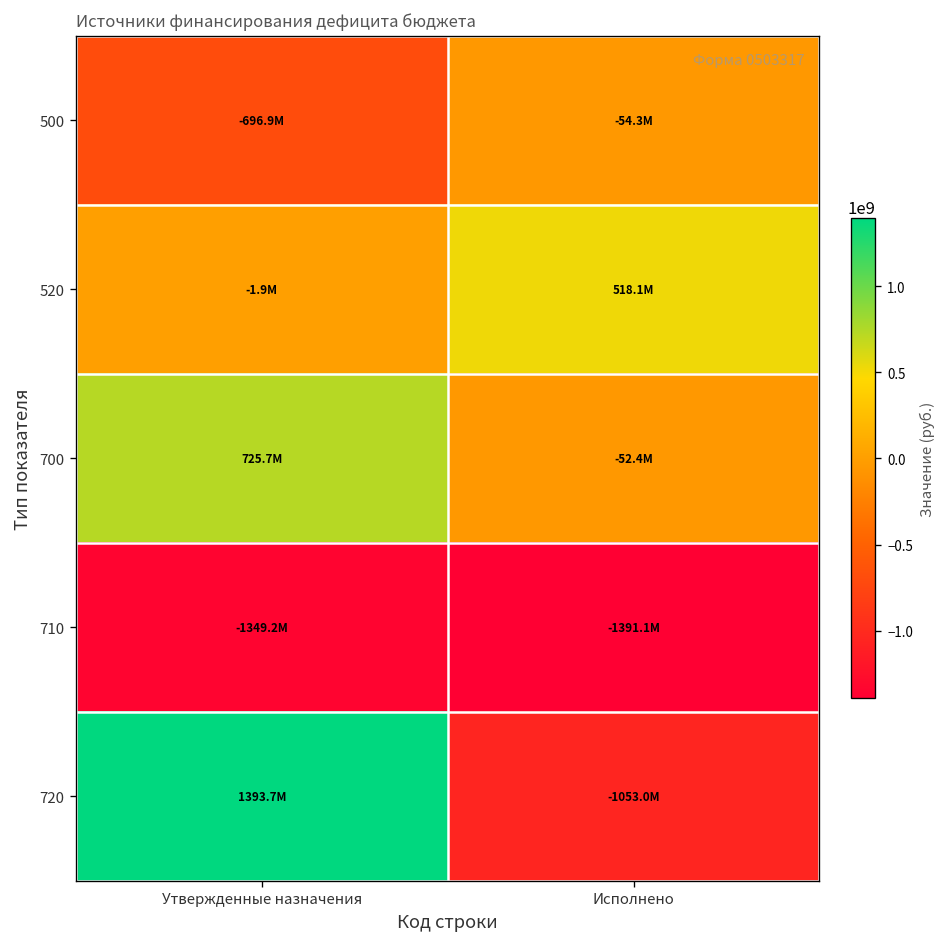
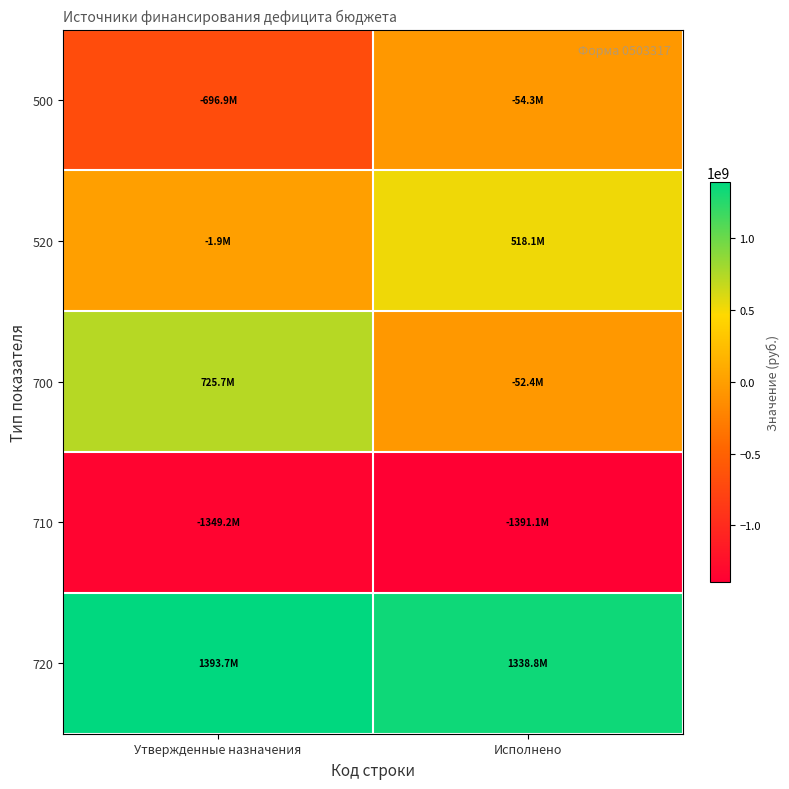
  {
    "500": {
      "Утвержденные назначения": "-696.9M"
    },
    "520": {
      "Утвержденные назначения": "-1.9M",
      "Исполнено": "518.1M"
    },
    "700": {
      "Утвержденные назначения": "725.7M",
      "Исполнено": "-52.4M"
    },
    "710": {
      "Утвержденные назначения": "-1349.2M",
      "Исполнено": "-1391.1M"
    },
    "720": {
      "Утвержденные назначения": "1393.7M",
-     "Исполнено": "-1053.0M"
+     "Исполнено": "1338.8M"
    }
  }
